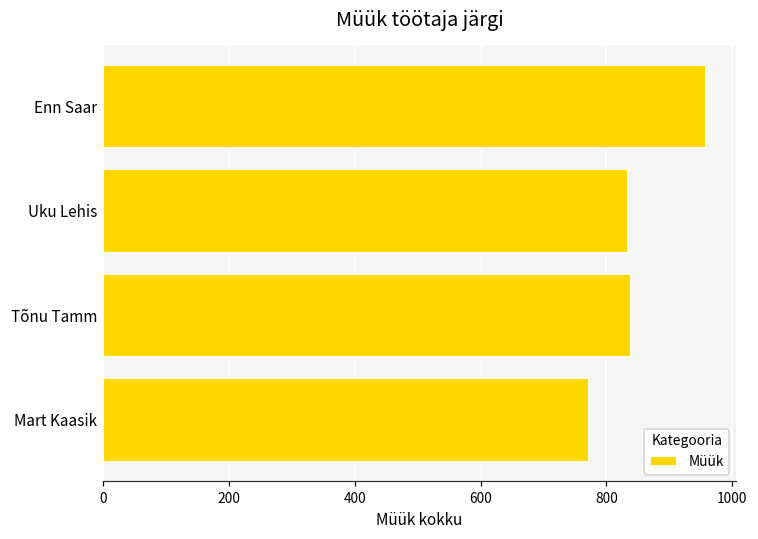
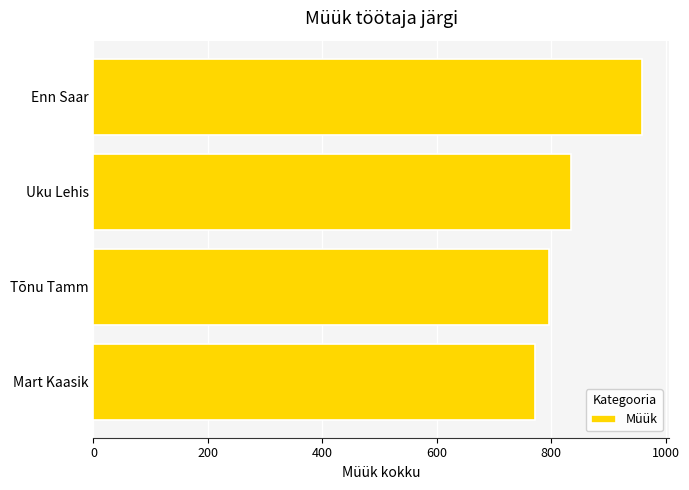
  {
    "Enn Saar": 960,
    "Uku Lehis": 830,
-   "Tõnu Tamm": 840,
+   "Tõnu Tamm": 800,
    "Mart Kaasik": 770
  }
